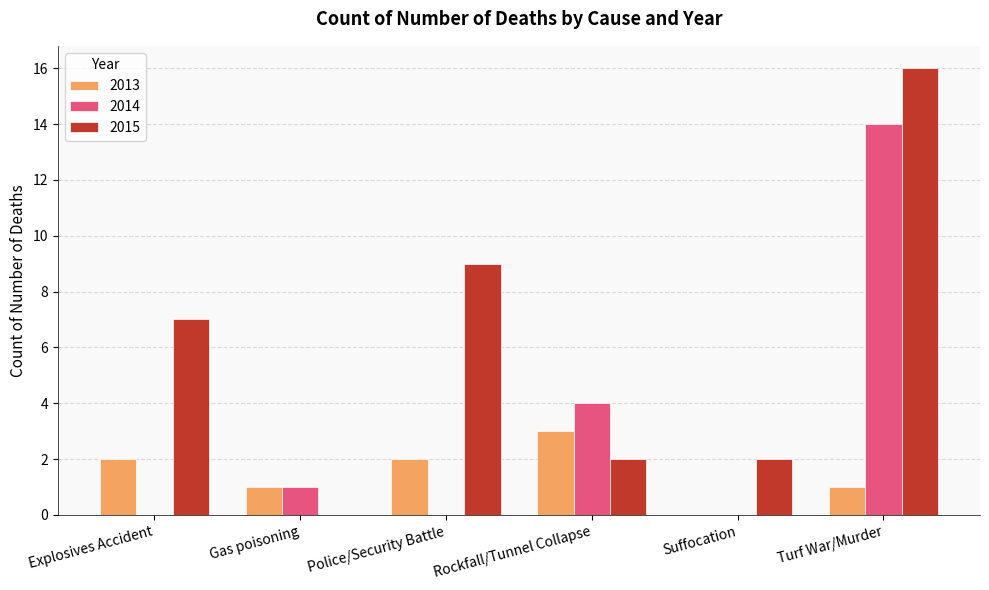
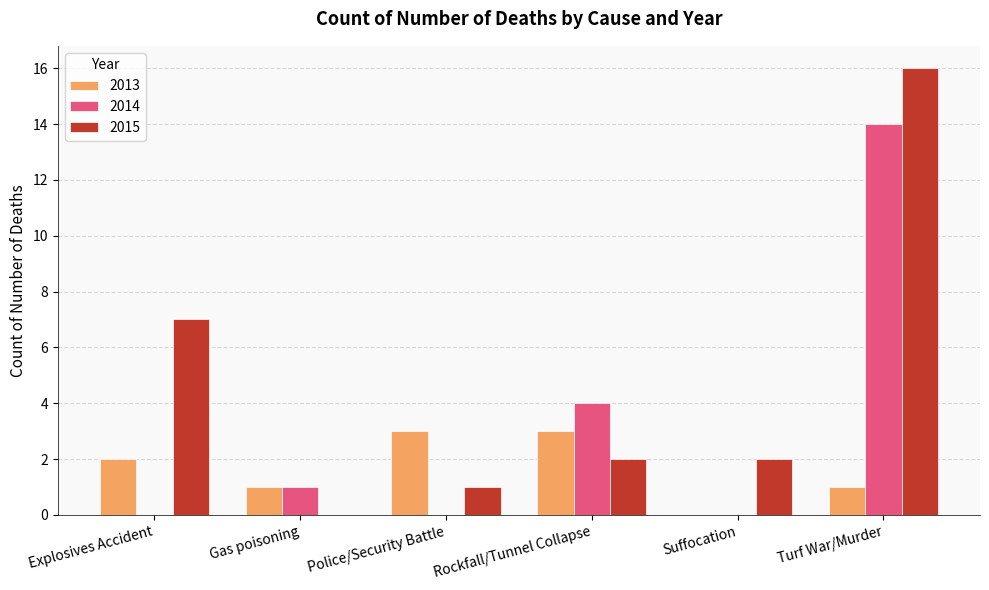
  {
    "2013": {
      "Explosives Accident": 2,
      "Gas poisoning": 1,
-     "Police/Security Battle": 2,
+     "Police/Security Battle": 3,
      "Rockfall/Tunnel Collapse": 3,
      "Suffocation": 0,
      "Turf War/Murder": 1
    },
    "2014": {
      "Explosives Accident": 0,
      "Gas poisoning": 1,
      "Police/Security Battle": 0,
      "Rockfall/Tunnel Collapse": 4,
      "Suffocation": 0,
      "Turf War/Murder": 14
    },
    "2015": {
      "Explosives Accident": 7,
      "Gas poisoning": 0,
-     "Police/Security Battle": 9,
+     "Police/Security Battle": 1,
      "Rockfall/Tunnel Collapse": 2,
      "Suffocation": 2,
      "Turf War/Murder": 16
    }
  }
